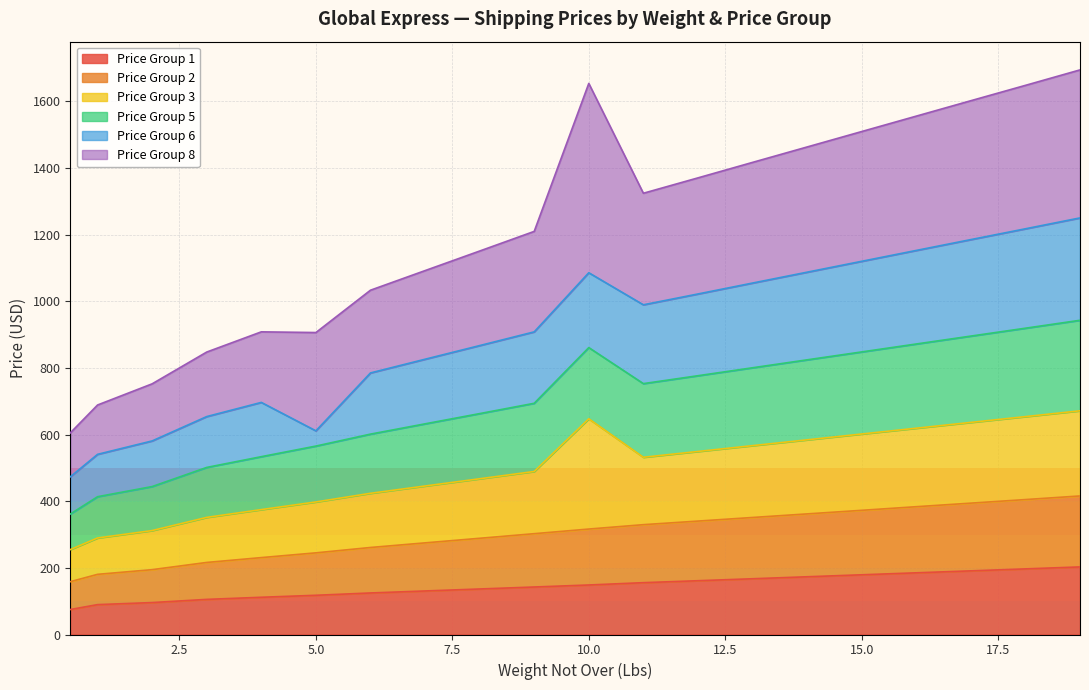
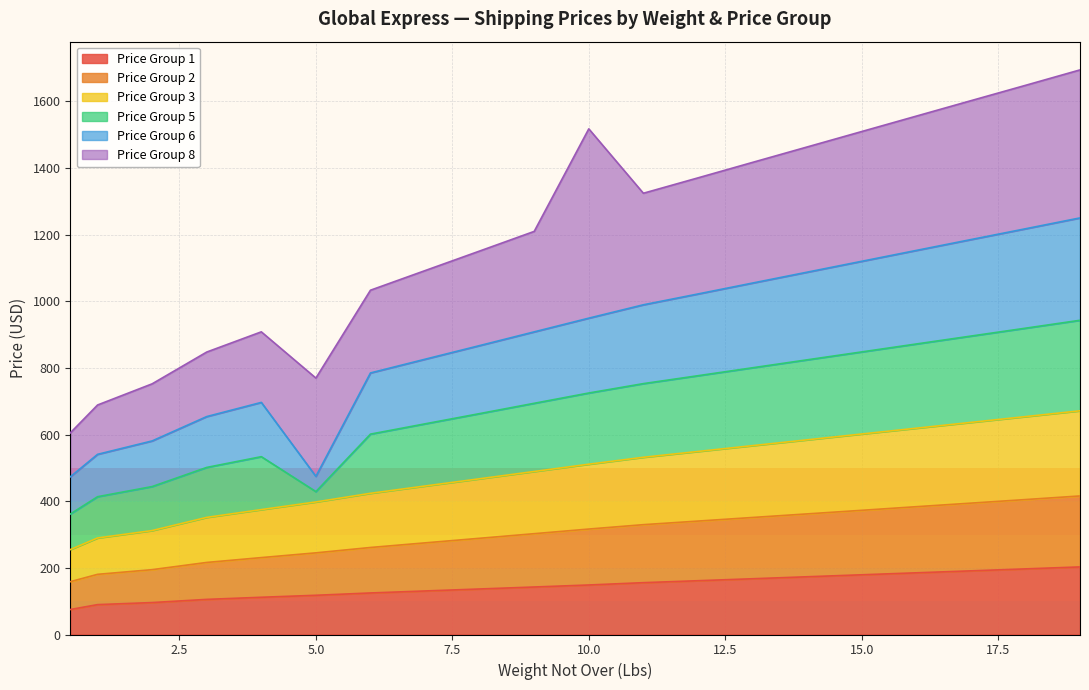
  {
    "Price Group 3": {
      "5.0": 150,
-     "10.0": 330,
+     "10.0": 190,
      "15.0": 230
    },
    "Price Group 5": {
-     "5.0": 170,
+     "5.0": 30,
      "10.0": 210,
      "15.0": 250
    },
    "Price Group 6": {
      "5.0": 50,
      "10.0": 220,
      "15.0": 270
    },
    "Price Group 8": {
      "5.0": 290,
      "10.0": 570,
      "15.0": 390
    }
  }
